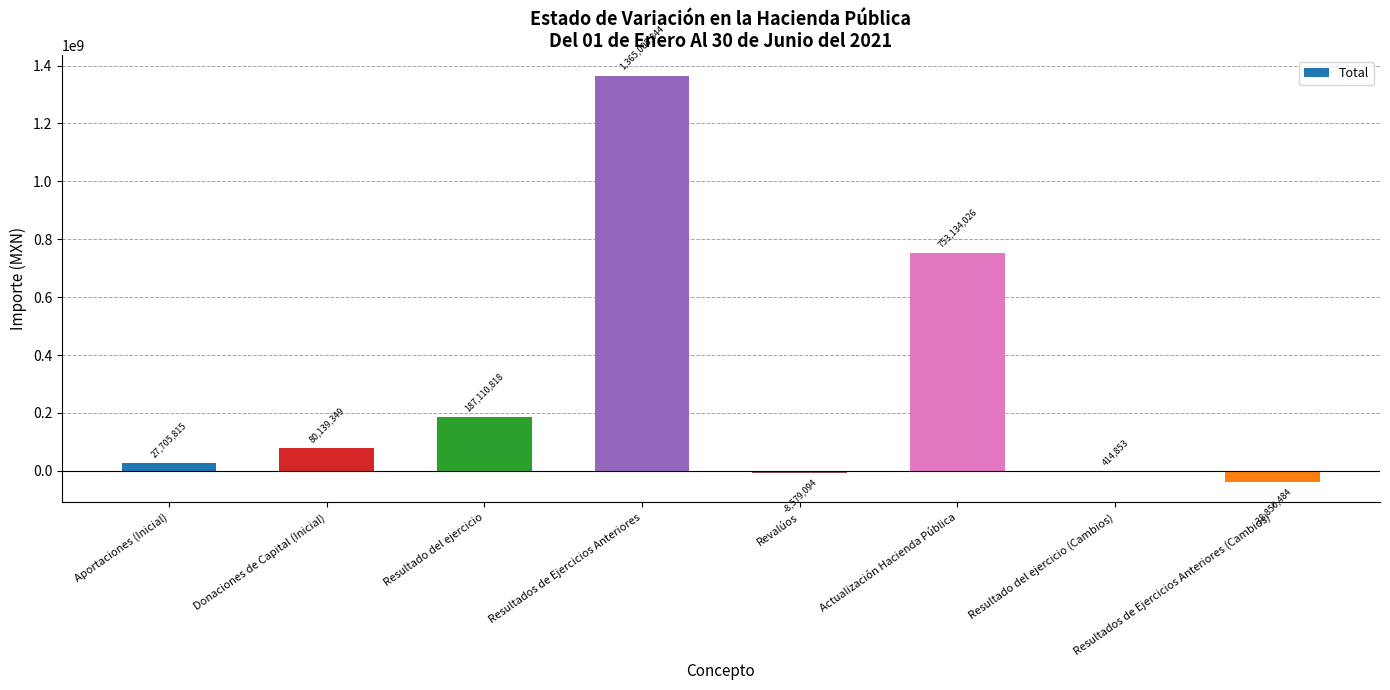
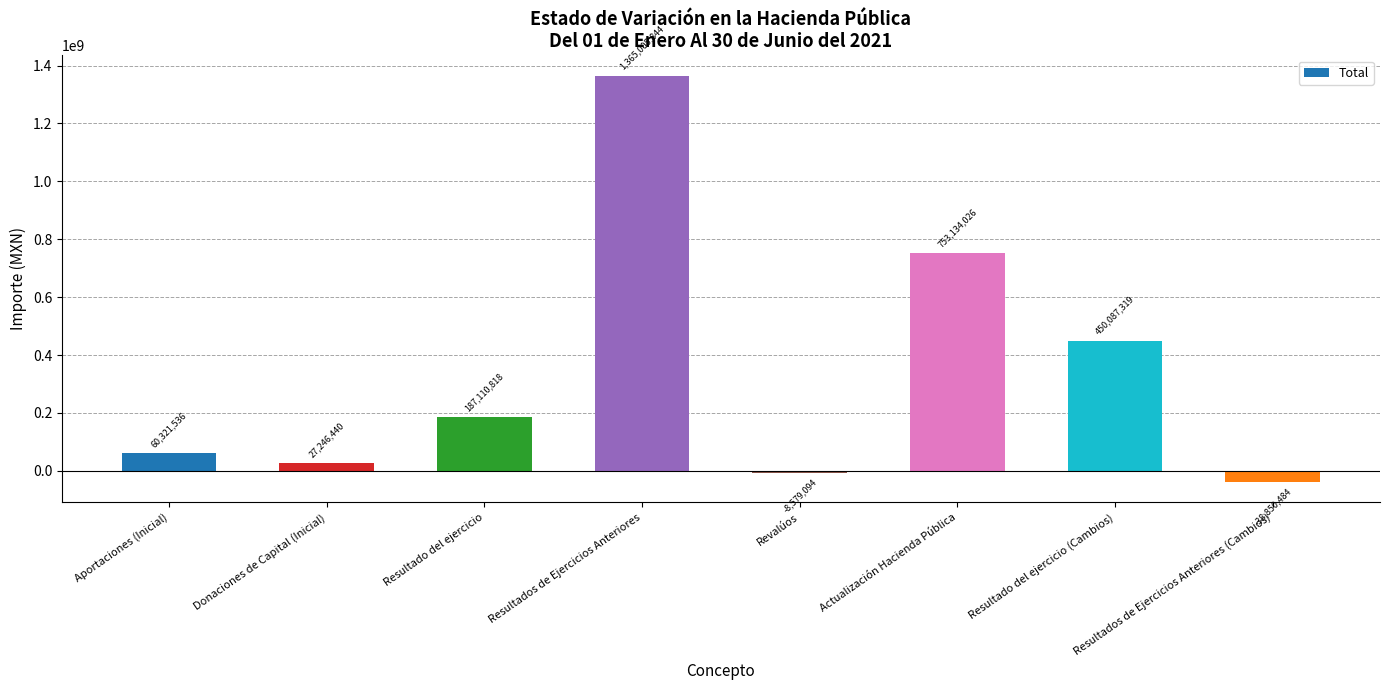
  {
-   "Aportaciones (Inicial)": "27,705,815",
-   "Donaciones de Capital (Inicial)": "80,139,349",
+   "Aportaciones (Inicial)": "60,321,536",
+   "Donaciones de Capital (Inicial)": "27,246,440",
    "Resultado del ejercicio": "187,110,818",
    "Resultados de Ejercicios Anteriores": "1,365,005,844",
    "Revalúos": "-8,579,094",
    "Actualización Hacienda Pública": "753,134,026",
-   "Resultado del ejercicio (Cambios)": "414,853",
+   "Resultado del ejercicio (Cambios)": "450,087,319",
    "Resultados de Ejercicios Anteriores (Cambios)": "-38,850,484"
  }
